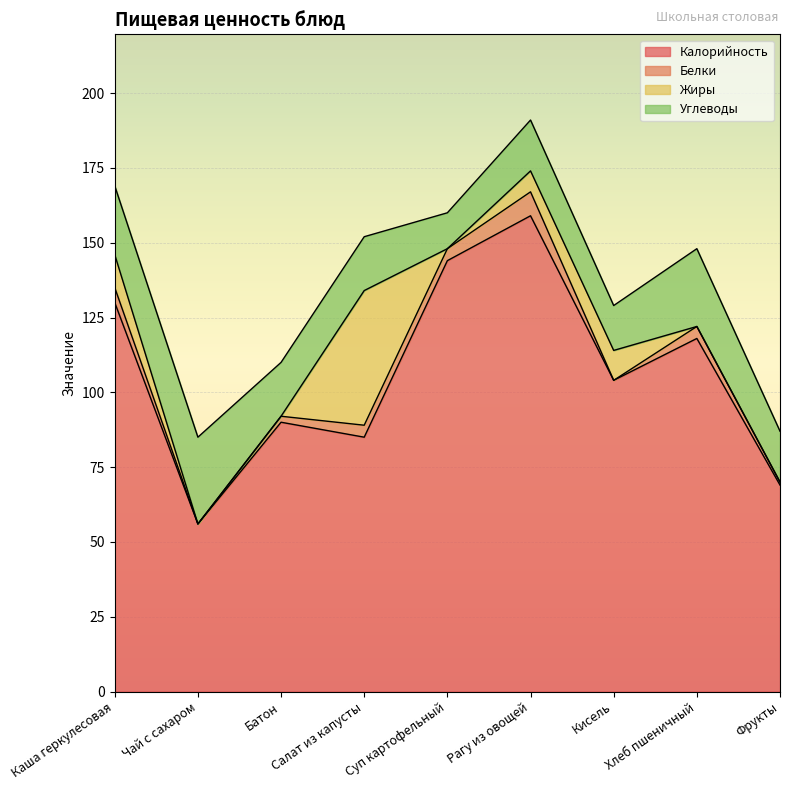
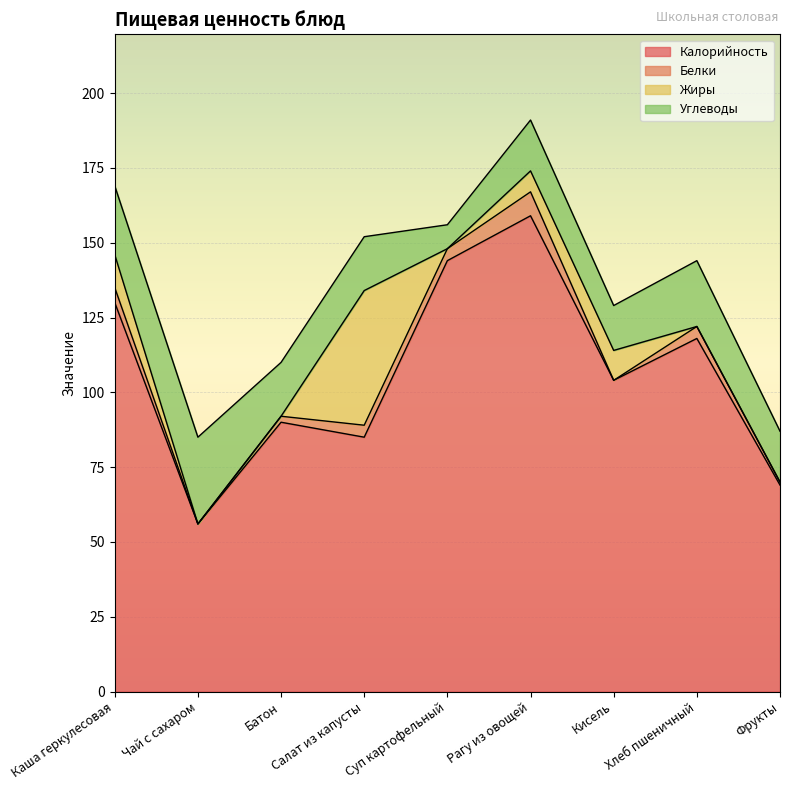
  {
    "Жиры": {
      "Каша геркулесовая": 11,
      "Салат из капусты": 45,
      "Рагу из овощей": 7,
      "Кисель": 10
    },
    "Углеводы": {
      "Каша геркулесовая": 23,
      "Чай с сахаром": 29,
      "Батон": 18,
      "Салат из капусты": 18,
-     "Суп картофельный": 12,
+     "Суп картофельный": 8,
      "Рагу из овощей": 17,
      "Кисель": 15,
-     "Хлеб пшеничный": 26,
+     "Хлеб пшеничный": 22,
      "Фрукты": 17
    }
  }
